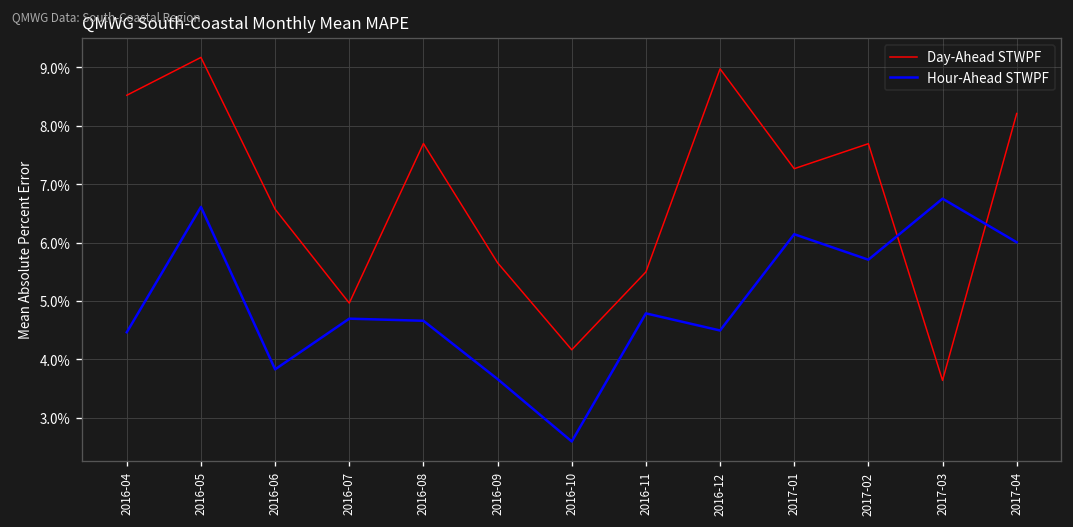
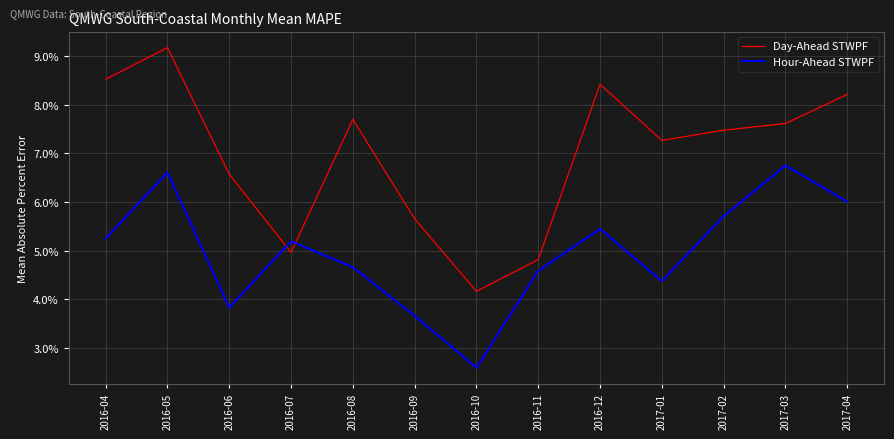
  {
    "Day-Ahead STWPF": {
      "2016-04": "8.5%",
      "2016-05": "9.2%",
      "2016-06": "6.6%",
      "2016-07": "5.0%",
      "2016-08": "7.7%",
      "2016-09": "5.7%",
      "2016-10": "4.2%",
-     "2016-11": "5.5%",
-     "2016-12": "9.0%",
+     "2016-11": "4.8%",
+     "2016-12": "8.4%",
      "2017-01": "7.3%",
-     "2017-02": "7.7%",
-     "2017-03": "3.6%",
+     "2017-02": "7.5%",
+     "2017-03": "7.6%",
      "2017-04": "8.2%"
    },
    "Hour-Ahead STWPF": {
-     "2016-04": "4.5%",
+     "2016-04": "5.2%",
      "2016-05": "6.6%",
      "2016-06": "3.8%",
-     "2016-07": "4.7%",
+     "2016-07": "5.2%",
      "2016-08": "4.7%",
      "2016-09": "3.7%",
      "2016-10": "2.6%",
-     "2016-11": "4.8%",
-     "2016-12": "4.5%",
-     "2017-01": "6.1%",
+     "2016-11": "4.6%",
+     "2016-12": "5.4%",
+     "2017-01": "4.4%",
      "2017-02": "5.7%",
      "2017-03": "6.8%",
      "2017-04": "6.0%"
    }
  }
